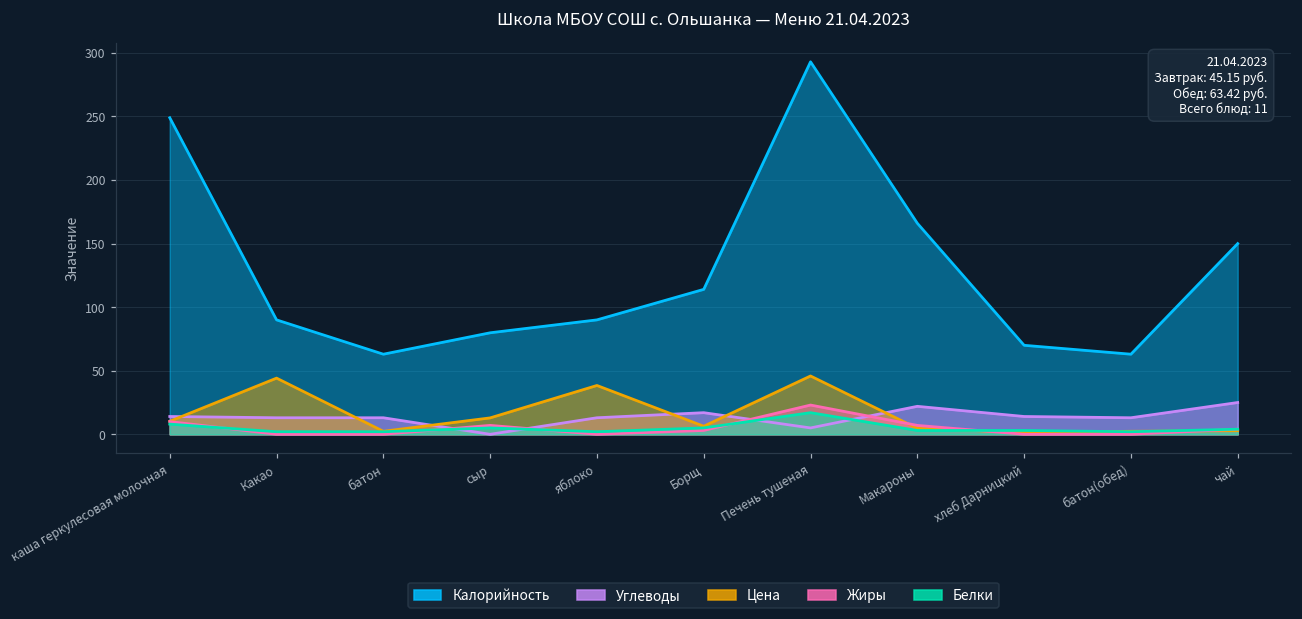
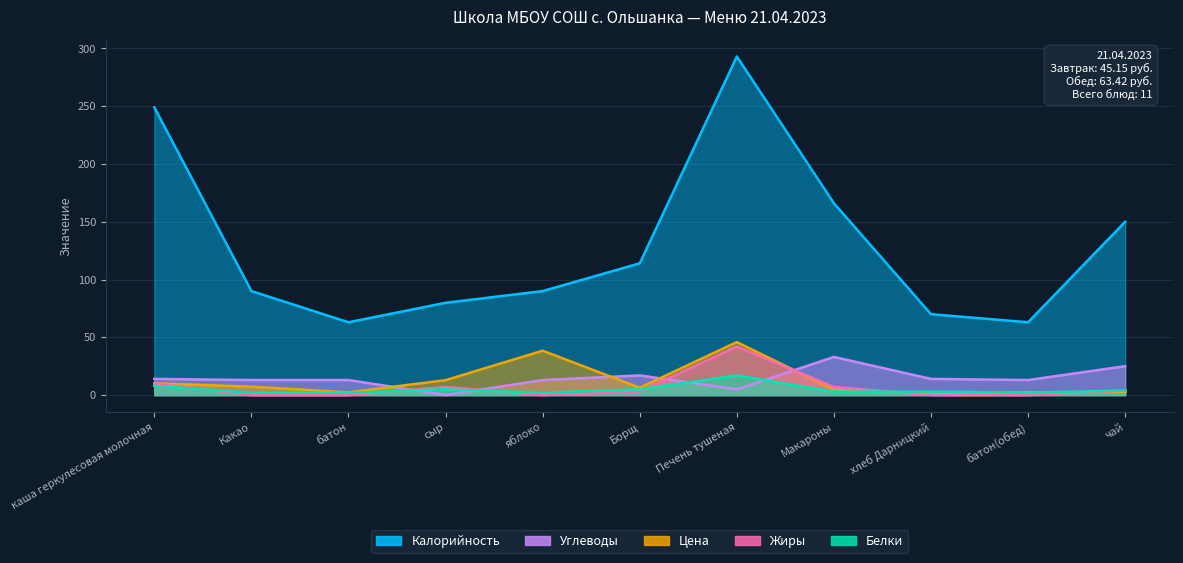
  {
    "Калорийность": {
      "каша геркулесовая молочная": 249,
      "Какао": 90,
      "батон": 63,
      "сыр": 80,
      "яблоко": 90,
      "Борщ": 114,
      "Печень тушеная": 293,
      "Макароны": 166,
      "хлеб Дарницкий": 70,
      "батон(обед)": 63,
      "чай": 150
    },
    "Углеводы": {
      "каша геркулесовая молочная": 14,
      "Какао": 13,
      "батон": 13,
      "сыр": 0,
      "яблоко": 13,
      "Борщ": 17,
      "Печень тушеная": 5,
-     "Макароны": 22,
+     "Макароны": 33,
      "хлеб Дарницкий": 14,
      "батон(обед)": 13,
      "чай": 25
    },
    "Цена": {
-     "Какао": 44,
+     "Какао": 7,
      "сыр": 13,
      "яблоко": 38,
      "Печень тушеная": 46
    },
    "Жиры": {
-     "Печень тушеная": 23,
+     "Печень тушеная": 42,
      "Макароны": 7
    },
    "Белки": {
      "Печень тушеная": 17
    }
  }
